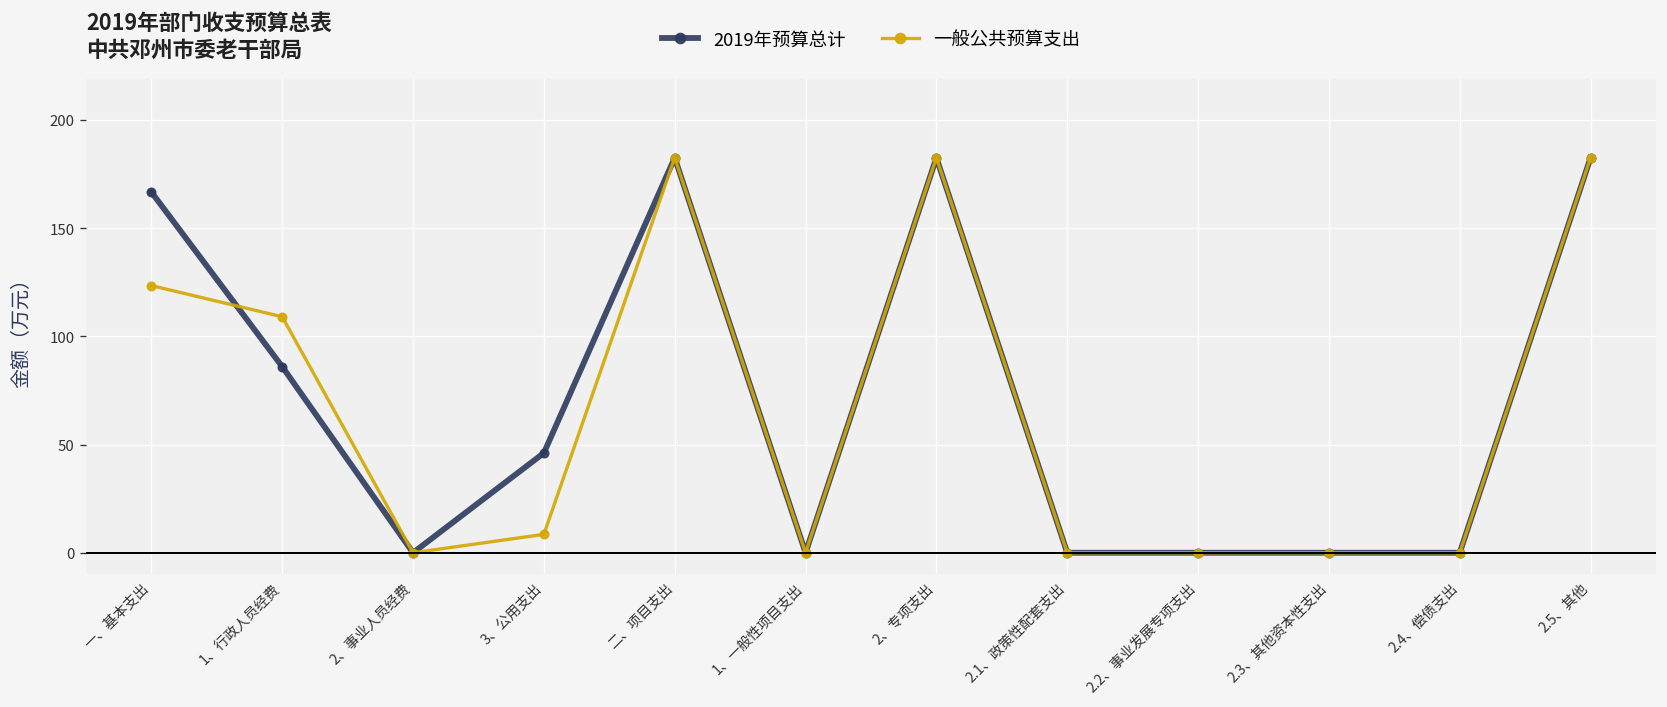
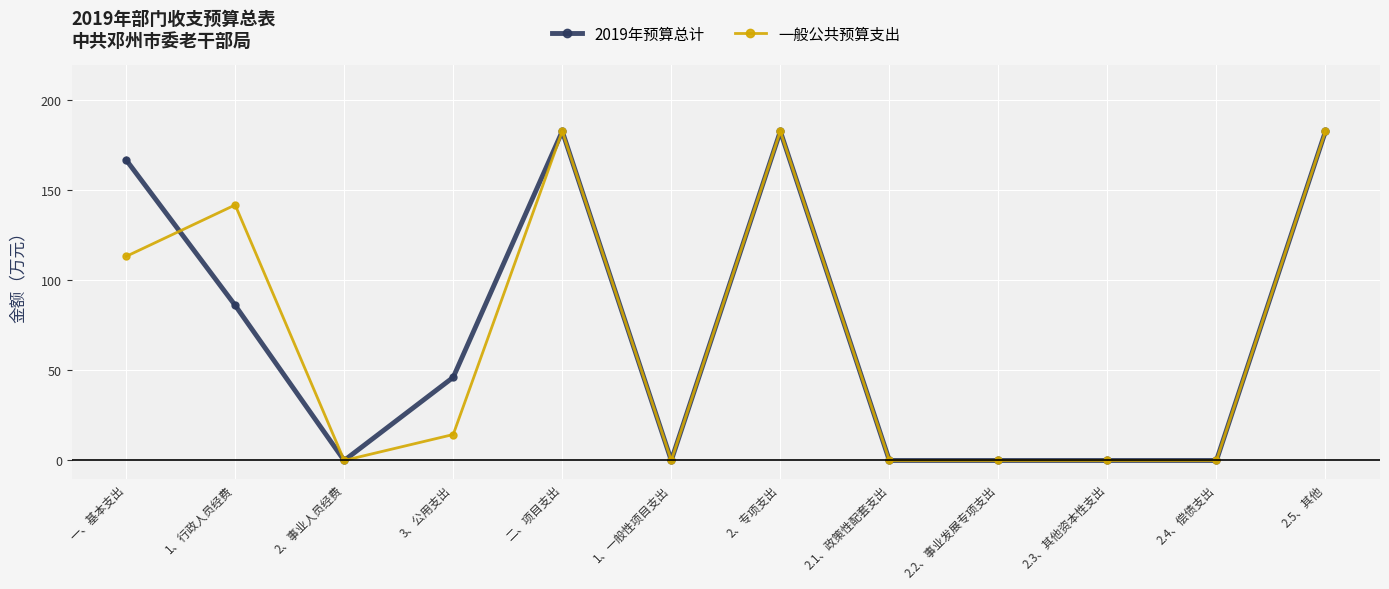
  {
    "2019年预算总计": {
      "一、基本支出": 167,
      "1、行政人员经费": 86,
      "3、公用支出": 46
    },
    "一般公共预算支出": {
-     "一、基本支出": 123,
-     "1、行政人员经费": 109,
-     "3、公用支出": 9
+     "一、基本支出": 113,
+     "1、行政人员经费": 142,
+     "3、公用支出": 14
    }
  }
